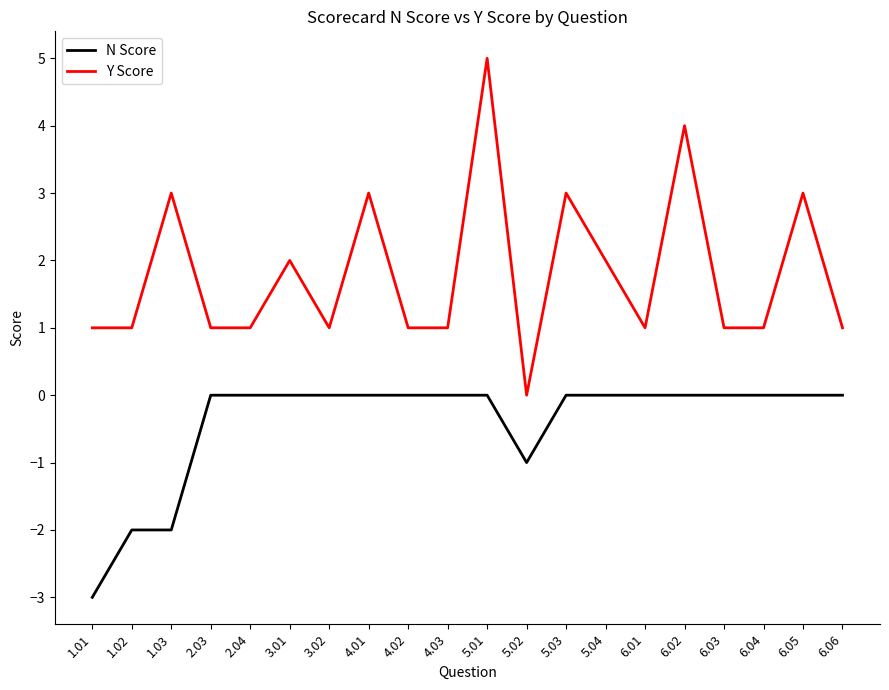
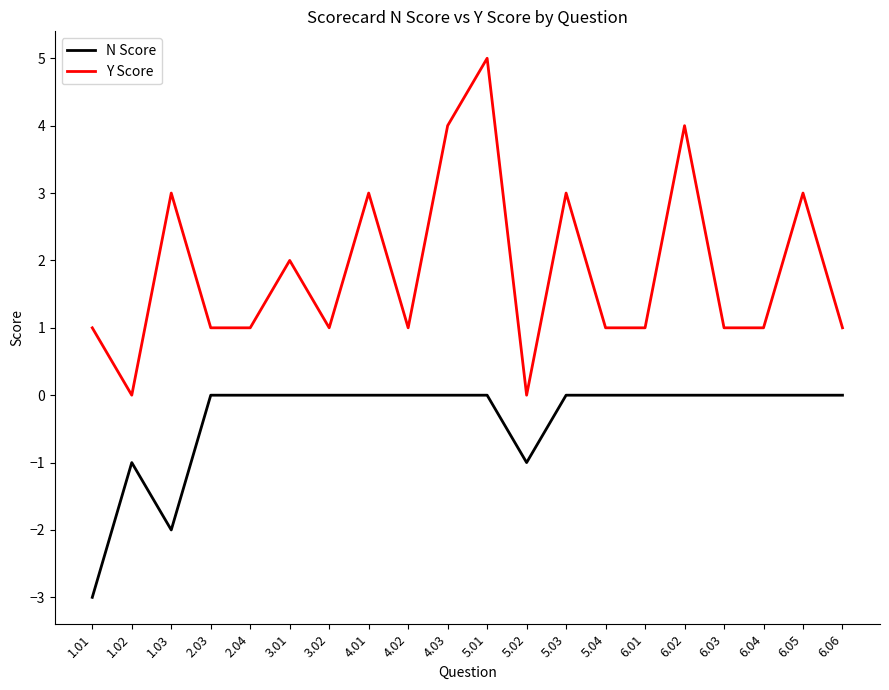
  {
    "N Score": {
      "1.01": -3,
-     "1.02": -2,
+     "1.02": -1,
      "1.03": -2,
      "2.03": 0,
      "2.04": 0,
      "3.01": 0,
      "3.02": 0,
      "4.01": 0,
      "4.02": 0,
      "4.03": 0,
      "5.01": 0,
      "5.02": -1,
      "5.03": 0,
      "5.04": 0,
      "6.01": 0,
      "6.02": 0,
      "6.03": 0,
      "6.04": 0,
      "6.05": 0,
      "6.06": 0
    },
    "Y Score": {
      "1.01": 1,
-     "1.02": 1,
+     "1.02": 0,
      "1.03": 3,
      "2.03": 1,
      "2.04": 1,
      "3.01": 2,
      "3.02": 1,
      "4.01": 3,
      "4.02": 1,
-     "4.03": 1,
+     "4.03": 4,
      "5.01": 5,
      "5.02": 0,
      "5.03": 3,
-     "5.04": 2,
+     "5.04": 1,
      "6.01": 1,
      "6.02": 4,
      "6.03": 1,
      "6.04": 1,
      "6.05": 3,
      "6.06": 1
    }
  }
